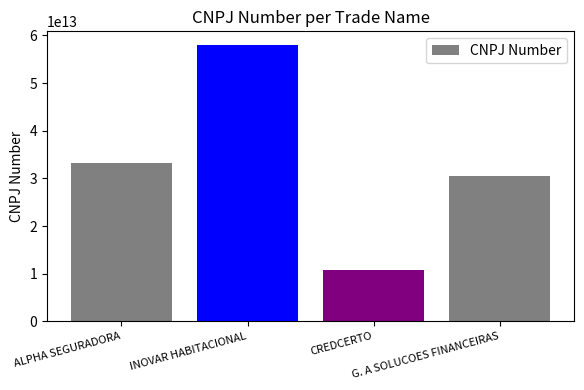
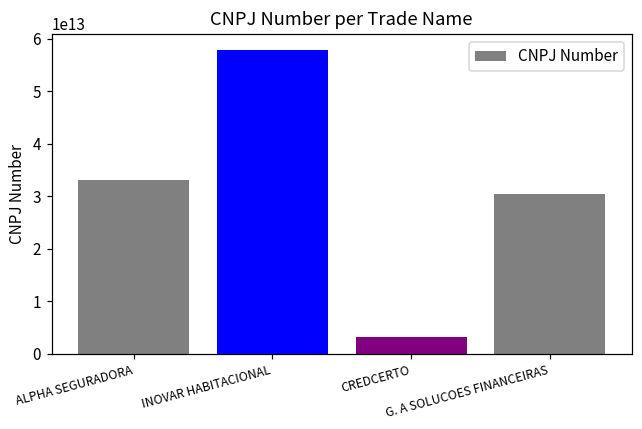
  {
    "ALPHA SEGURADORA": 33000000000000,
    "INOVAR HABITACIONAL": 58000000000000,
-   "CREDCERTO": 11000000000000,
+   "CREDCERTO": 3000000000000,
    "G. A SOLUCOES FINANCEIRAS": 30000000000000
  }
